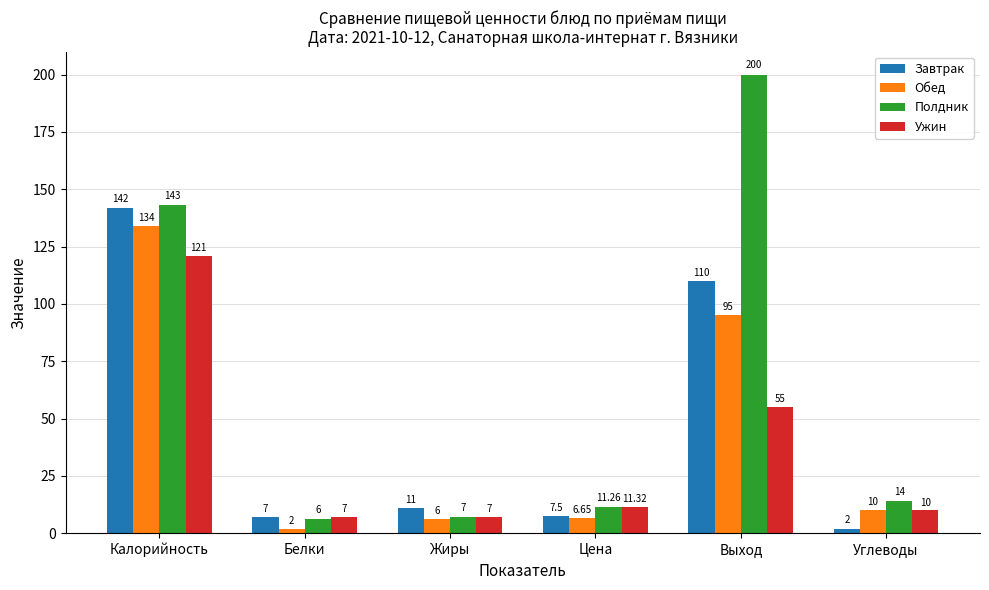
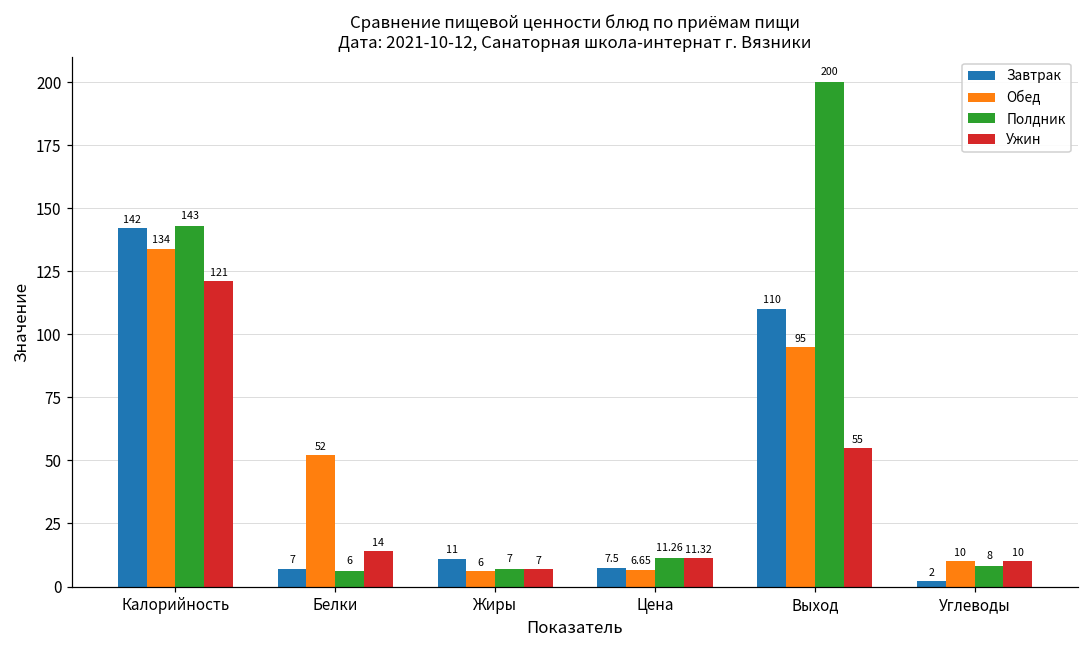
  {
    "Завтрак": {
      "Калорийность": 142,
      "Белки": 7,
      "Жиры": 11,
      "Цена": 7.5,
      "Выход": 110,
      "Углеводы": 2
    },
    "Обед": {
      "Калорийность": 134,
-     "Белки": 2,
+     "Белки": 52,
      "Жиры": 6,
      "Цена": 6.65,
      "Выход": 95,
      "Углеводы": 10
    },
    "Полдник": {
      "Калорийность": 143,
      "Белки": 6,
      "Жиры": 7,
      "Цена": 11.26,
      "Выход": 200,
-     "Углеводы": 14
+     "Углеводы": 8
    },
    "Ужин": {
      "Калорийность": 121,
-     "Белки": 7,
+     "Белки": 14,
      "Жиры": 7,
      "Цена": 11.32,
      "Выход": 55,
      "Углеводы": 10
    }
  }
